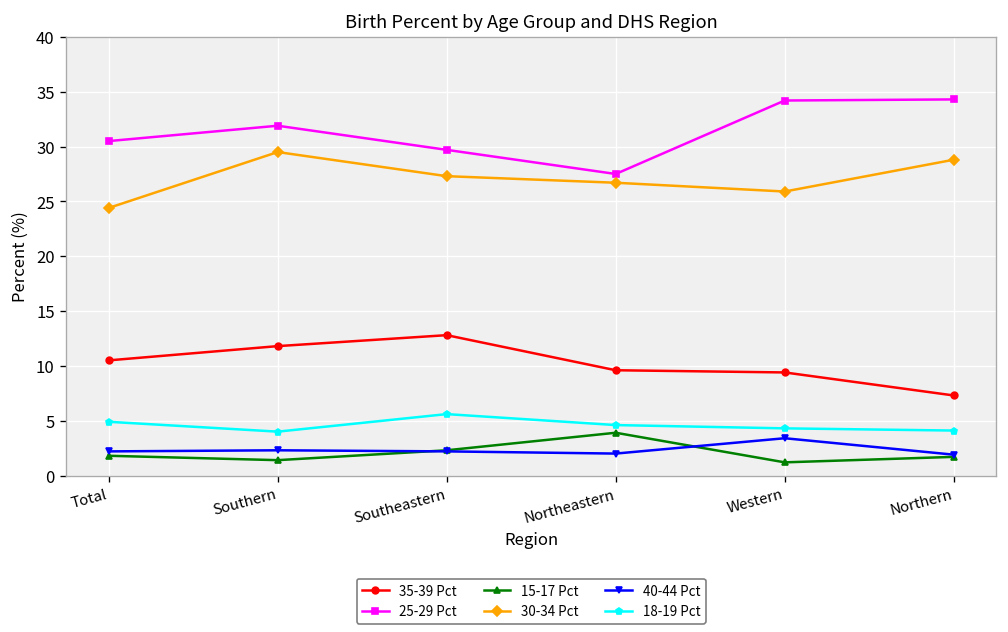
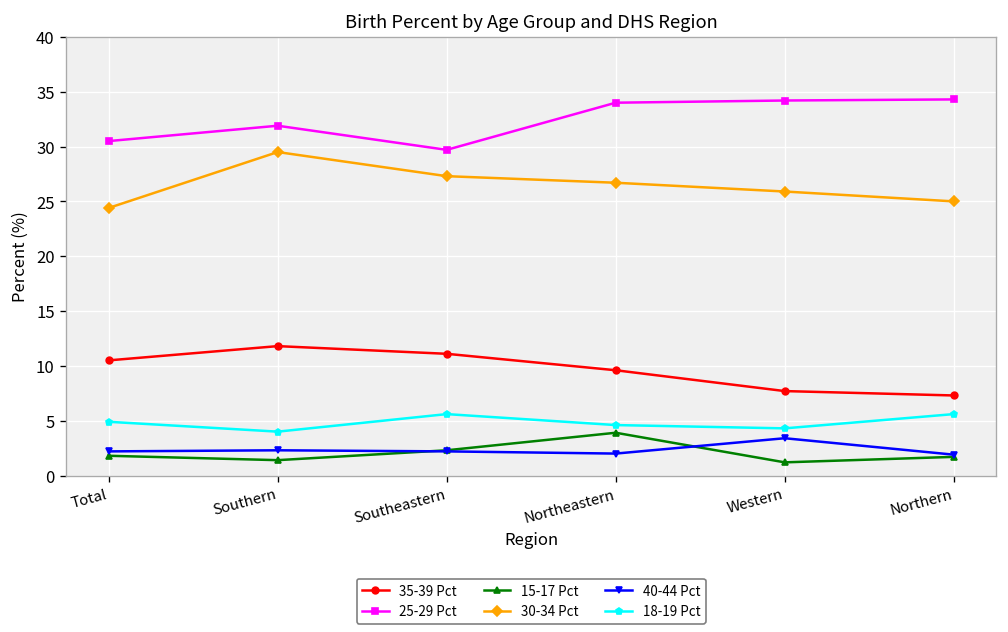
  {
    "35-39 Pct": {
      "Total": 11,
      "Southern": 12,
-     "Southeastern": 13,
+     "Southeastern": 11,
      "Northeastern": 10,
-     "Western": 9,
+     "Western": 8,
      "Northern": 7
    },
    "25-29 Pct": {
      "Total": 31,
      "Southern": 32,
      "Southeastern": 30,
-     "Northeastern": 28,
+     "Northeastern": 34,
      "Western": 34,
      "Northern": 34
    },
    "15-17 Pct": {
      "Total": 2,
      "Southern": 1,
      "Northeastern": 4,
      "Western": 1
    },
    "30-34 Pct": {
      "Total": 24,
      "Southern": 30,
      "Southeastern": 27,
      "Northeastern": 27,
      "Western": 26,
-     "Northern": 29
+     "Northern": 25
    },
    "40-44 Pct": {
      "Total": 2,
      "Southern": 2,
      "Northeastern": 2,
      "Western": 3
    },
    "18-19 Pct": {
      "Total": 5,
      "Southern": 4,
      "Southeastern": 6,
      "Northeastern": 5,
      "Western": 4,
-     "Northern": 4
+     "Northern": 6
    }
  }
